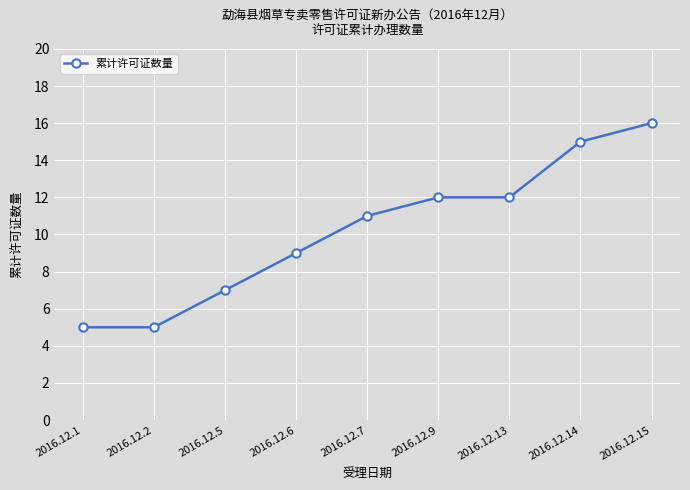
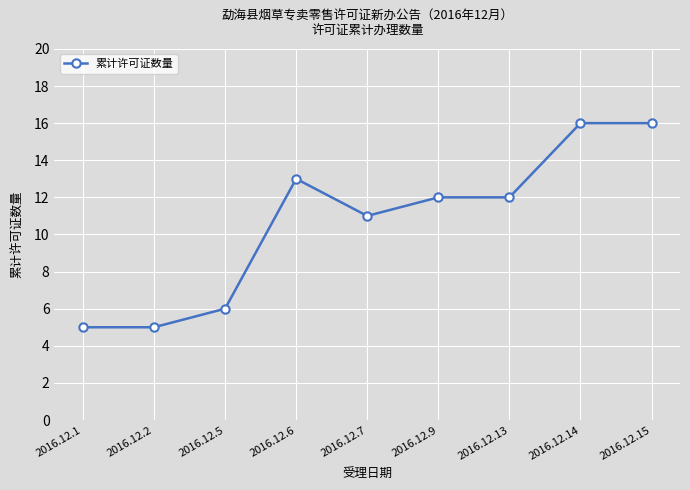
  {
    "2016.12.1": 5,
    "2016.12.2": 5,
-   "2016.12.5": 7,
-   "2016.12.6": 9,
+   "2016.12.5": 6,
+   "2016.12.6": 13,
    "2016.12.7": 11,
    "2016.12.9": 12,
    "2016.12.13": 12,
-   "2016.12.14": 15,
+   "2016.12.14": 16,
    "2016.12.15": 16
  }
